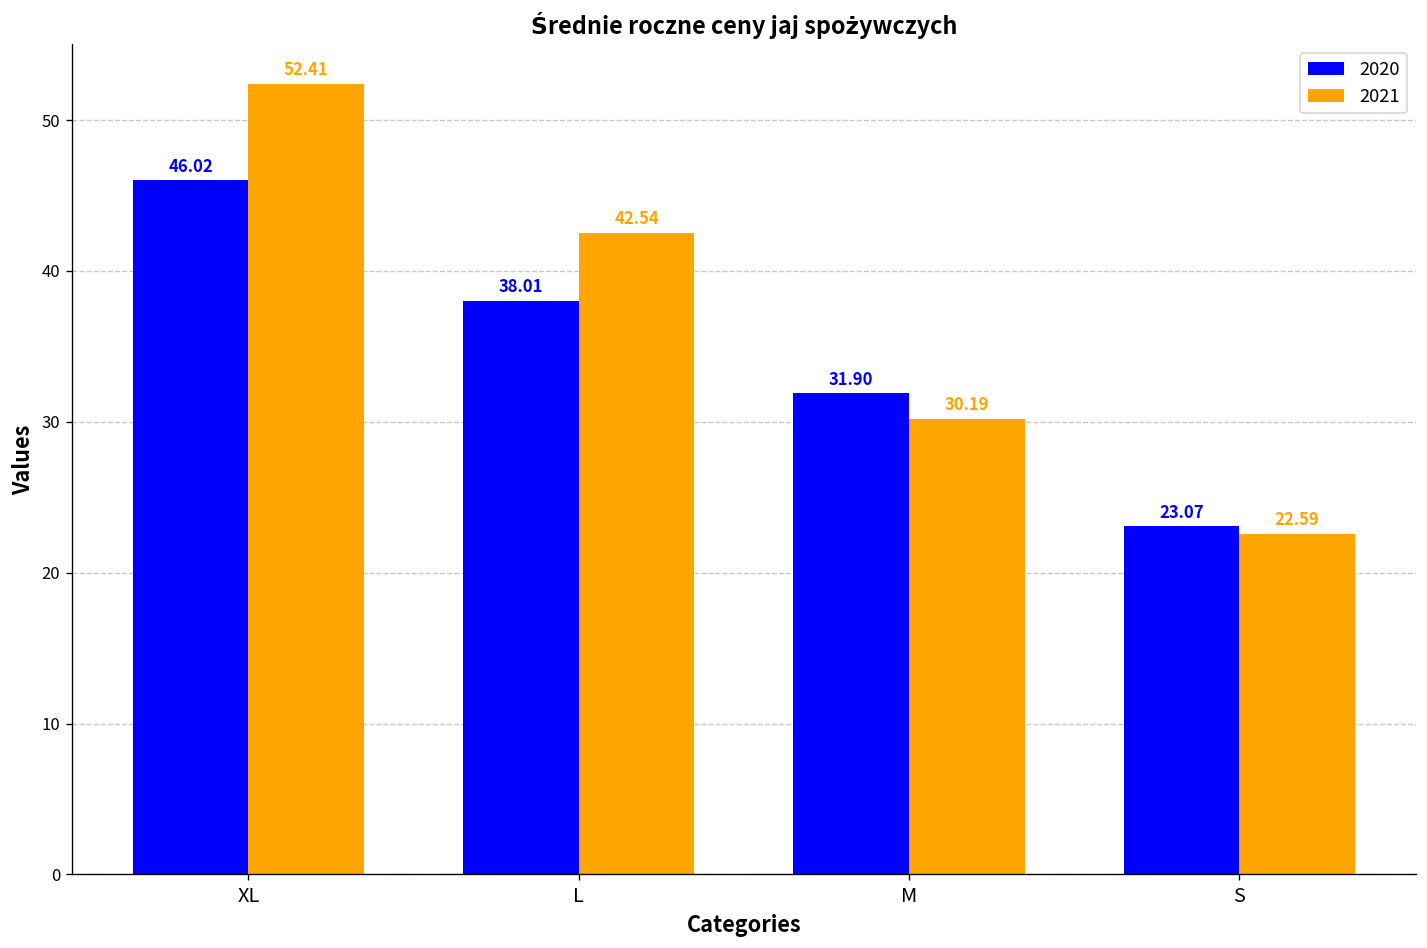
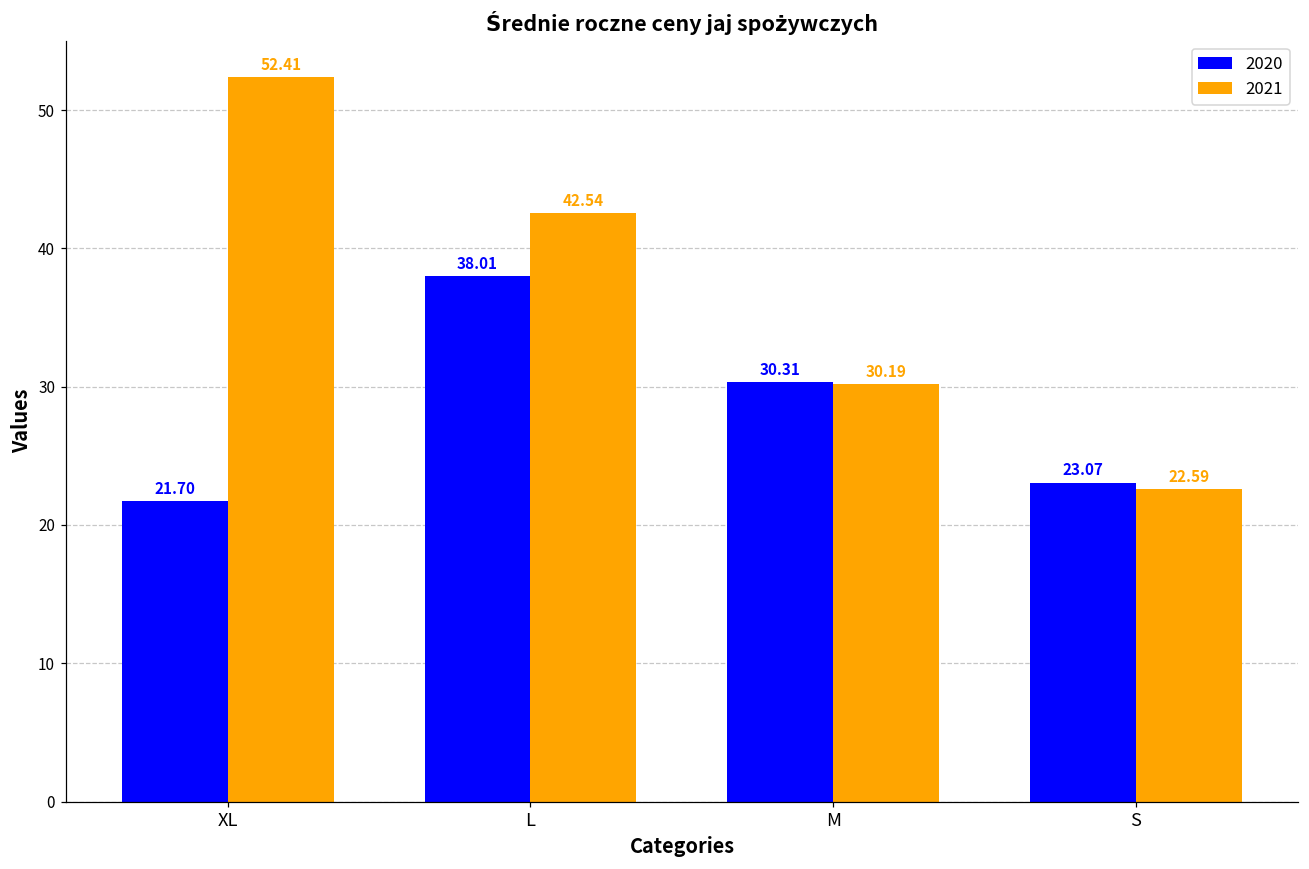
  {
    "2020": {
-     "XL": 46.02,
+     "XL": 21.70,
      "L": 38.01,
-     "M": 31.90,
+     "M": 30.31,
      "S": 23.07
    },
    "2021": {
      "XL": 52.41,
      "L": 42.54,
      "M": 30.19,
      "S": 22.59
    }
  }
